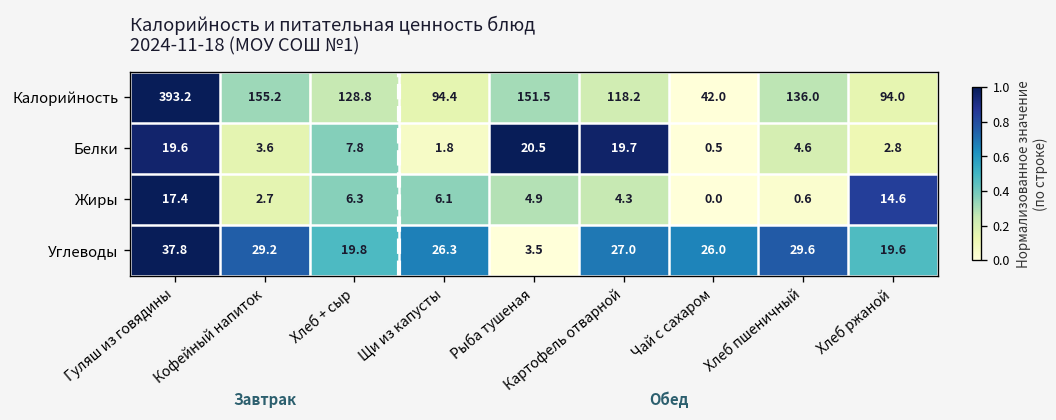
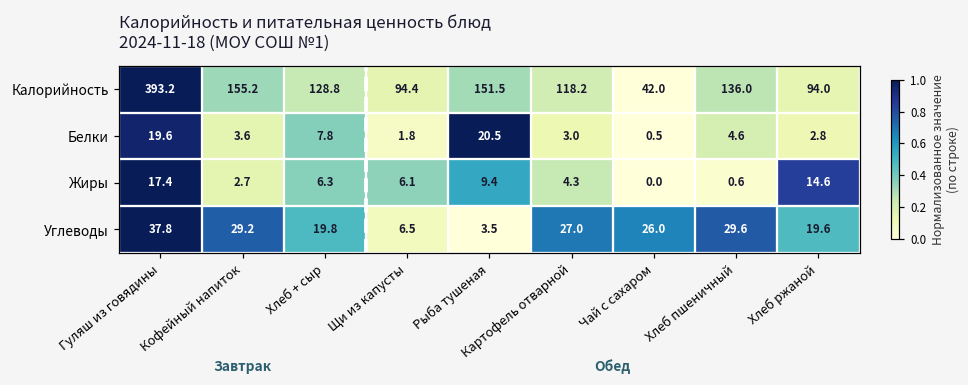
  {
    "Калорийность": {
      "Гуляш из говядины": 393.2,
      "Кофейный напиток": 155.2,
      "Хлеб + сыр": 128.8,
      "Щи из капусты": 94.4,
      "Рыба тушеная": 151.5,
      "Картофель отварной": 118.2,
      "Чай с сахаром": 42.0,
      "Хлеб пшеничный": 136.0,
      "Хлеб ржаной": 94.0
    },
    "Белки": {
      "Гуляш из говядины": 19.6,
      "Кофейный напиток": 3.6,
      "Хлеб + сыр": 7.8,
      "Щи из капусты": 1.8,
      "Рыба тушеная": 20.5,
-     "Картофель отварной": 19.7,
+     "Картофель отварной": 3.0,
      "Чай с сахаром": 0.5,
      "Хлеб пшеничный": 4.6,
      "Хлеб ржаной": 2.8
    },
    "Жиры": {
      "Гуляш из говядины": 17.4,
      "Кофейный напиток": 2.7,
      "Хлеб + сыр": 6.3,
      "Щи из капусты": 6.1,
-     "Рыба тушеная": 4.9,
+     "Рыба тушеная": 9.4,
      "Картофель отварной": 4.3,
      "Чай с сахаром": 0.0,
      "Хлеб пшеничный": 0.6,
      "Хлеб ржаной": 14.6
    },
    "Углеводы": {
      "Гуляш из говядины": 37.8,
      "Кофейный напиток": 29.2,
      "Хлеб + сыр": 19.8,
-     "Щи из капусты": 26.3,
+     "Щи из капусты": 6.5,
      "Рыба тушеная": 3.5,
      "Картофель отварной": 27.0,
      "Чай с сахаром": 26.0,
      "Хлеб пшеничный": 29.6,
      "Хлеб ржаной": 19.6
    }
  }
